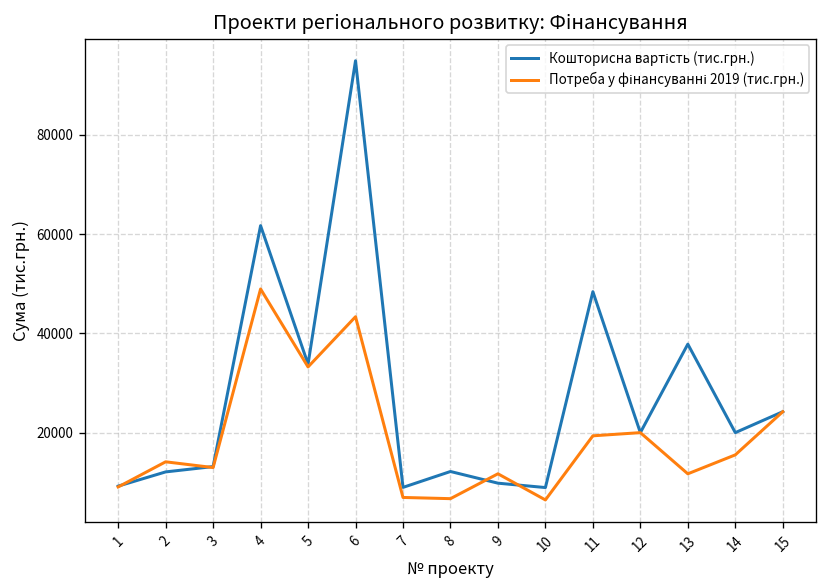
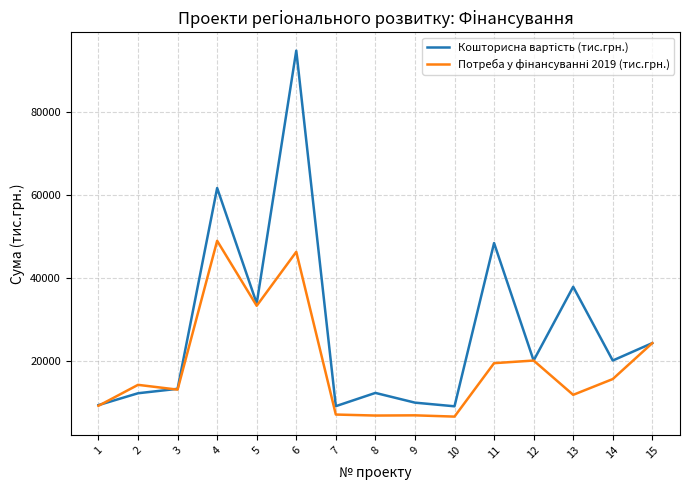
  {
    "Кошторисна вартість (тис.грн.)": {
      "2": 12000,
      "4": 62000,
      "6": 95000,
      "7": 9000,
      "8": 12000,
      "9": 10000,
      "10": 9000,
      "11": 48000,
      "13": 38000,
      "14": 20000
    },
    "Потреба у фінансуванні 2019 (тис.грн.)": {
      "2": 14000,
      "4": 49000,
-     "6": 43000,
+     "6": 46000,
      "7": 7000,
      "8": 7000,
-     "9": 12000,
+     "9": 7000,
      "10": 6000,
      "11": 19000,
      "13": 12000,
      "14": 16000
    }
  }
